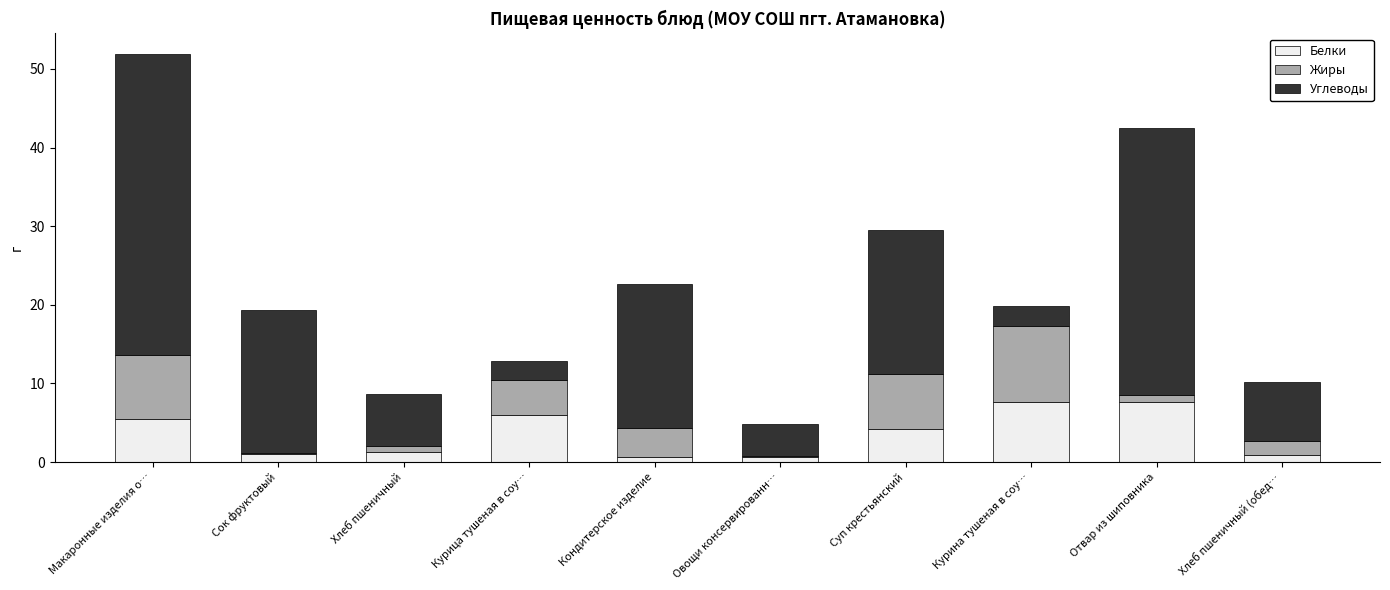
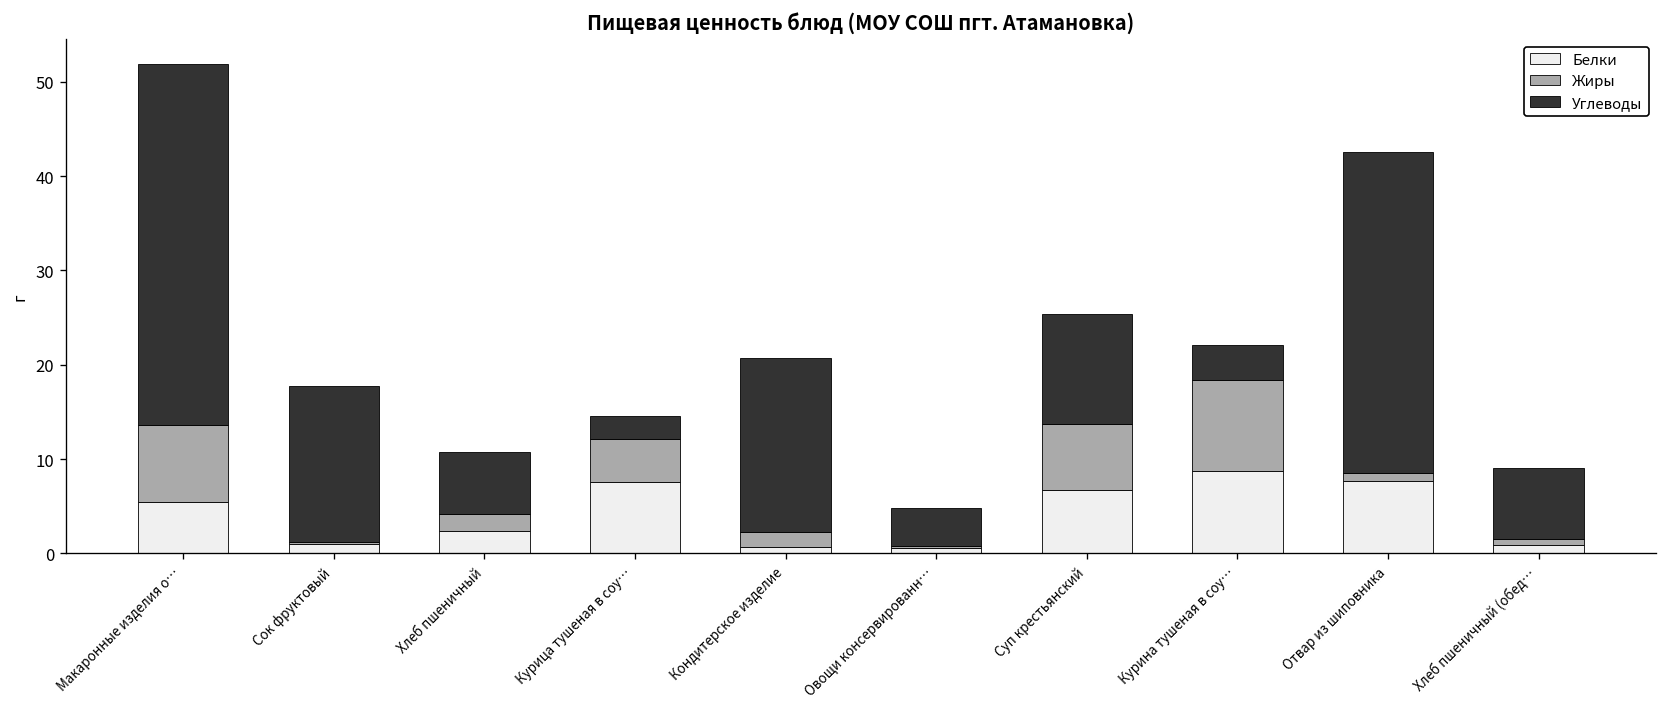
  {
    "Белки": {
      "Макаронные изделия о…": 5,
      "Сок фруктовый": 1,
-     "Хлеб пшеничный": 1,
-     "Курица тушеная в соу…": 6,
+     "Хлеб пшеничный": 2,
+     "Курица тушеная в соу…": 8,
      "Кондитерское изделие": 1,
      "Овощи консервированн…": 1,
-     "Суп крестьянский": 4,
-     "Курина тушеная в соу…": 8,
+     "Суп крестьянский": 7,
+     "Курина тушеная в соу…": 9,
      "Отвар из шиповника": 8,
      "Хлеб пшеничный (обед…": 1
    },
    "Жиры": {
      "Макаронные изделия о…": 8,
-     "Хлеб пшеничный": 1,
+     "Хлеб пшеничный": 2,
      "Курица тушеная в соу…": 4,
-     "Кондитерское изделие": 4,
+     "Кондитерское изделие": 2,
      "Суп крестьянский": 7,
      "Курина тушеная в соу…": 10,
      "Отвар из шиповника": 1,
-     "Хлеб пшеничный (обед…": 2
+     "Хлеб пшеничный (обед…": 1
    },
    "Углеводы": {
      "Макаронные изделия о…": 38,
-     "Сок фруктовый": 18,
+     "Сок фруктовый": 17,
      "Хлеб пшеничный": 7,
      "Курица тушеная в соу…": 2,
      "Кондитерское изделие": 18,
      "Овощи консервированн…": 4,
-     "Суп крестьянский": 18,
-     "Курина тушеная в соу…": 2,
+     "Суп крестьянский": 12,
+     "Курина тушеная в соу…": 4,
      "Отвар из шиповника": 34,
      "Хлеб пшеничный (обед…": 7
    }
  }
